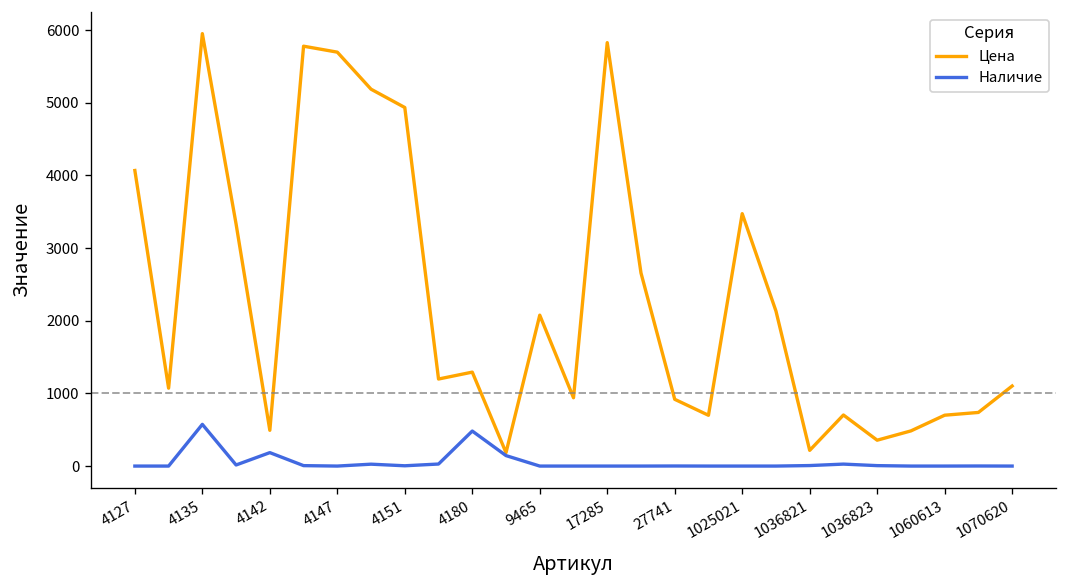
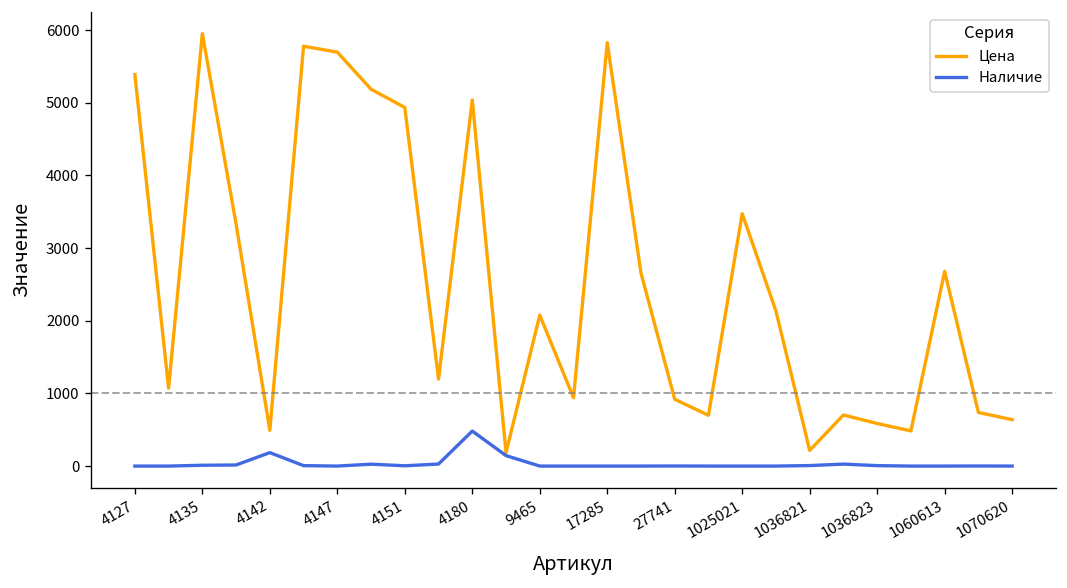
  {
    "Цена": {
-     "4127": 4100,
+     "4127": 5400,
      "4135": 6000,
      "4142": 500,
      "4147": 5700,
      "4151": 4900,
-     "4180": 1300,
+     "4180": 5000,
      "9465": 2100,
      "17285": 5800,
      "27741": 900,
      "1025021": 3500,
      "1036821": 200,
-     "1036823": 400,
-     "1060613": 700,
-     "1070620": 1100
+     "1036823": 600,
+     "1060613": 2700,
+     "1070620": 600
    },
    "Наличие": {
      "4127": 0,
-     "4135": 600,
+     "4135": 0,
      "4142": 200,
      "4147": 0,
      "4151": 0,
      "4180": 500,
      "9465": 0,
      "17285": 0,
      "27741": 0,
      "1025021": 0,
      "1036821": 0,
      "1036823": 0,
      "1060613": 0,
      "1070620": 0
    }
  }
